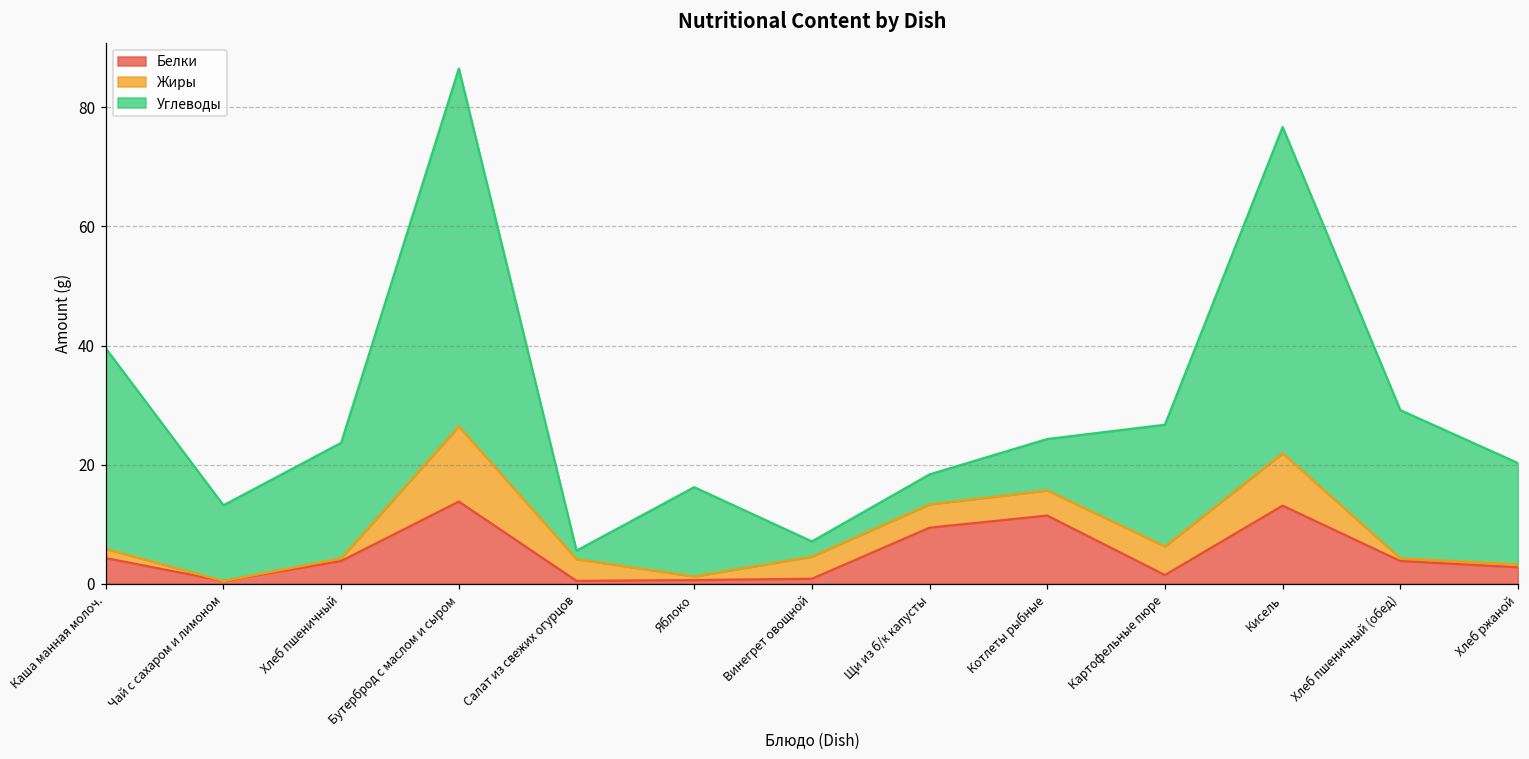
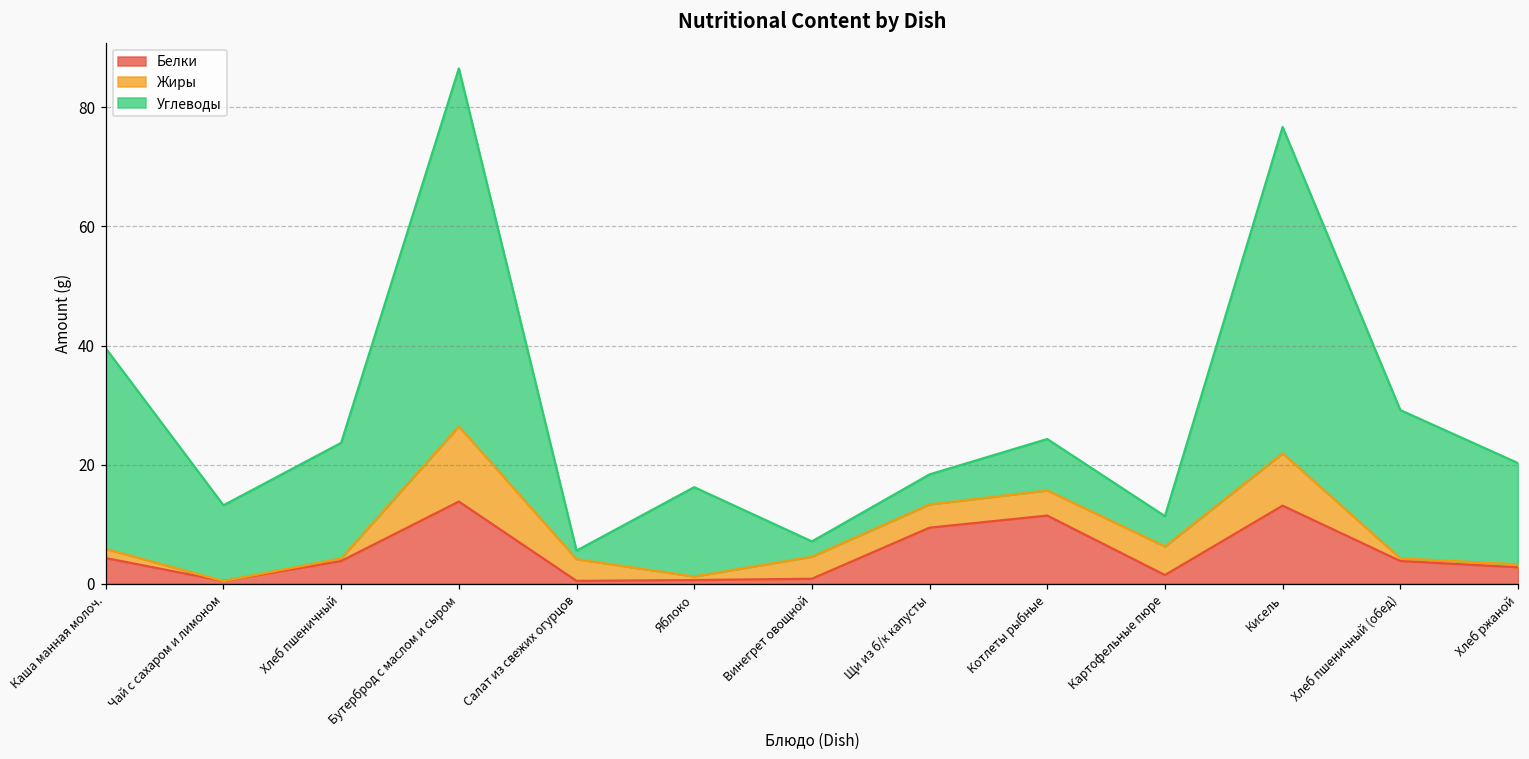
  {
    "Белки": {
      "Каша манная молоч.": 4,
      "Бутерброд с маслом и сыром": 14,
      "Салат из свежих огурцов": 0,
      "Яблоко": 1,
      "Винегрет овощной": 1,
      "Щи из б/к капусты": 9,
      "Котлеты рыбные": 11,
      "Картофельные пюре": 1,
      "Кисель": 13,
      "Хлеб ржаной": 3
    },
    "Жиры": {
      "Каша манная молоч.": 2,
      "Бутерброд с маслом и сыром": 13,
      "Салат из свежих огурцов": 4,
      "Яблоко": 1,
      "Винегрет овощной": 4,
      "Щи из б/к капусты": 4,
      "Котлеты рыбные": 4,
      "Картофельные пюре": 5,
      "Кисель": 9,
      "Хлеб ржаной": 1
    },
    "Углеводы": {
      "Каша манная молоч.": 34,
      "Чай с сахаром и лимоном": 13,
      "Хлеб пшеничный": 19,
      "Бутерброд с маслом и сыром": 60,
      "Салат из свежих огурцов": 1,
      "Яблоко": 15,
      "Винегрет овощной": 3,
      "Щи из б/к капусты": 5,
      "Котлеты рыбные": 9,
-     "Картофельные пюре": 20,
+     "Картофельные пюре": 5,
      "Кисель": 55,
      "Хлеб пшеничный (обед)": 25,
      "Хлеб ржаной": 17
    }
  }
